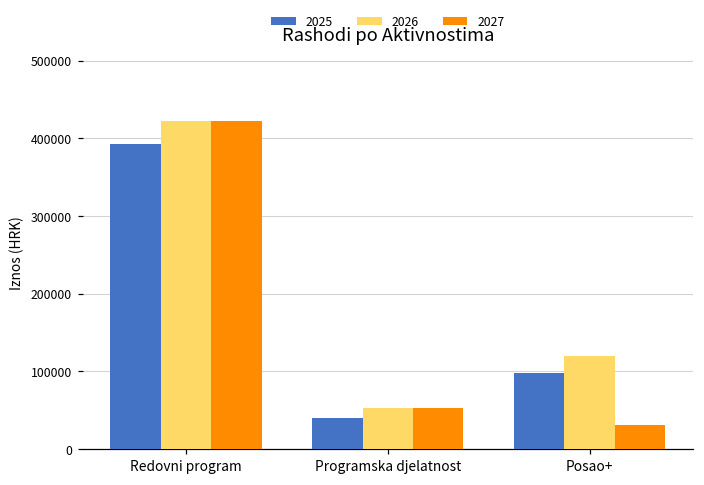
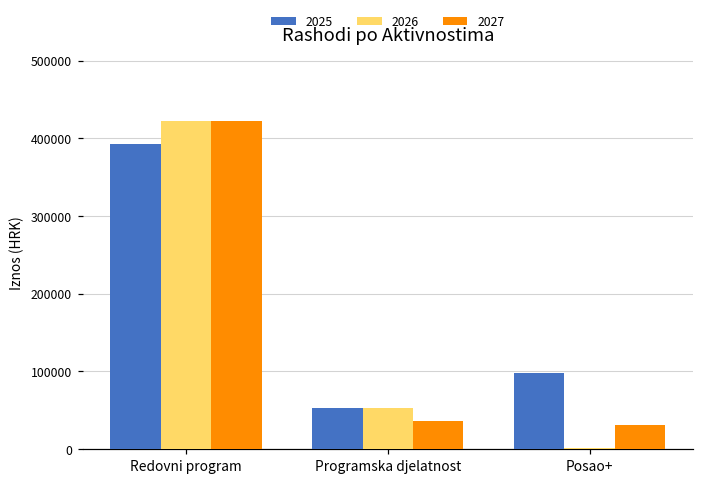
  {
    "2025": {
      "Redovni program": 390000,
-     "Programska djelatnost": 40000,
+     "Programska djelatnost": 50000,
      "Posao+": 100000
    },
    "2026": {
      "Redovni program": 420000,
      "Programska djelatnost": 50000,
-     "Posao+": 120000
+     "Posao+": 0
    },
    "2027": {
      "Redovni program": 420000,
-     "Programska djelatnost": 50000,
+     "Programska djelatnost": 40000,
      "Posao+": 30000
    }
  }
